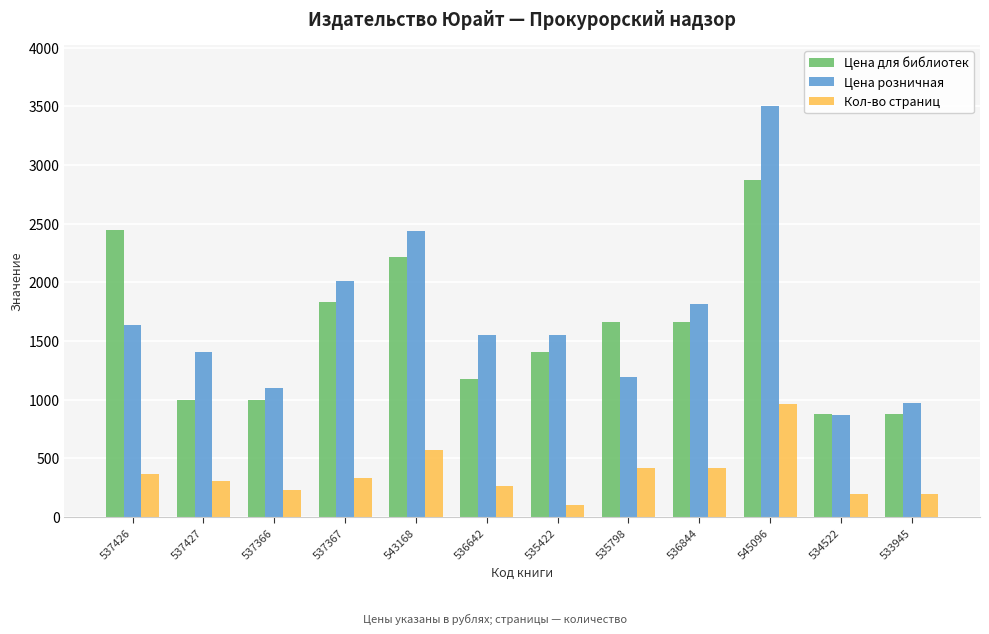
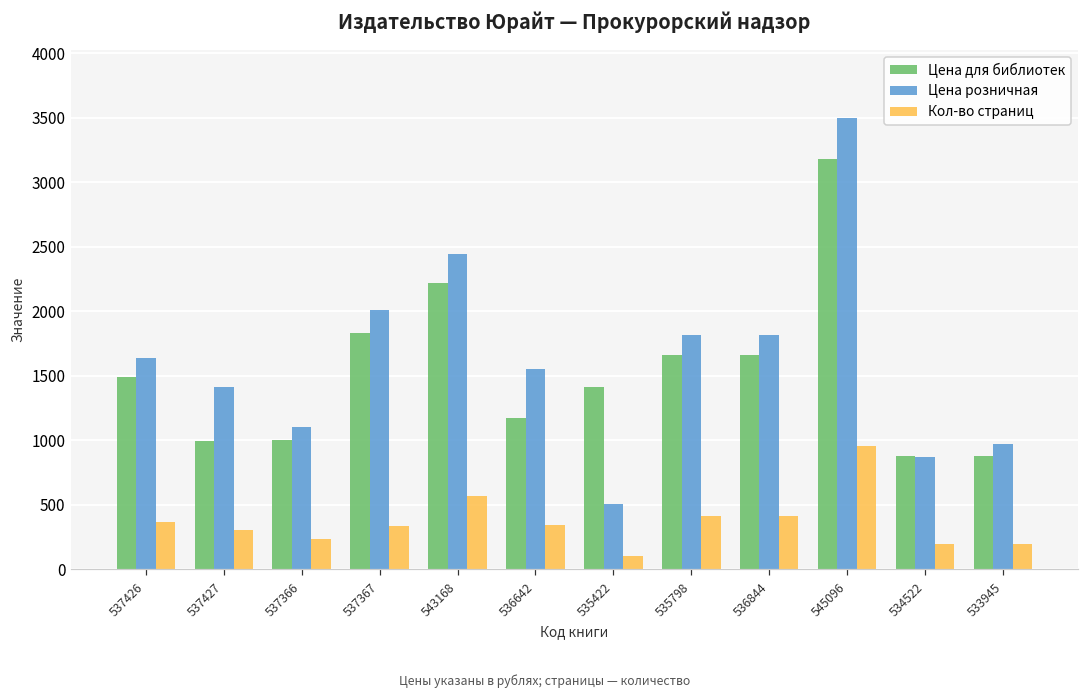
  {
    "Цена для библиотек": {
-     "537426": 2450,
+     "537426": 1490,
      "537427": 990,
      "537366": 1000,
      "537367": 1830,
      "543168": 2220,
      "536642": 1170,
      "535422": 1410,
      "535798": 1660,
      "536844": 1660,
-     "545096": 2870,
+     "545096": 3180,
      "534522": 880,
      "533945": 880
    },
    "Цена розничная": {
      "537426": 1640,
      "537427": 1410,
      "537366": 1100,
      "537367": 2010,
      "543168": 2440,
      "536642": 1550,
-     "535422": 1550,
-     "535798": 1190,
+     "535422": 500,
+     "535798": 1820,
      "536844": 1820,
      "545096": 3500,
      "534522": 870,
      "533945": 970
    },
    "Кол-во страниц": {
      "537426": 370,
      "537427": 310,
      "537366": 230,
      "537367": 340,
      "543168": 570,
-     "536642": 270,
+     "536642": 340,
      "535422": 100,
      "535798": 410,
      "536844": 410,
      "545096": 960,
      "534522": 200,
      "533945": 200
    }
  }
